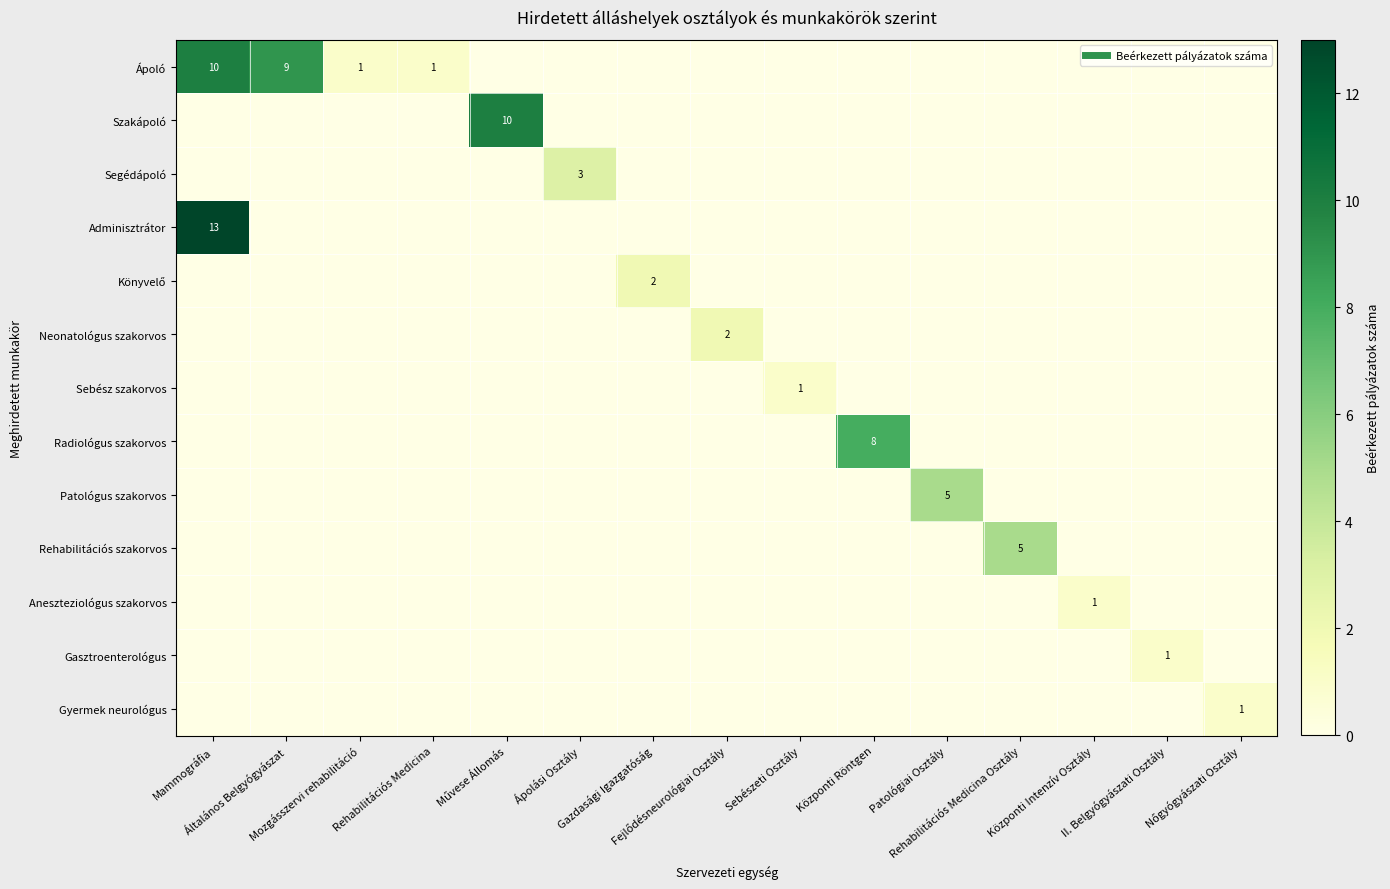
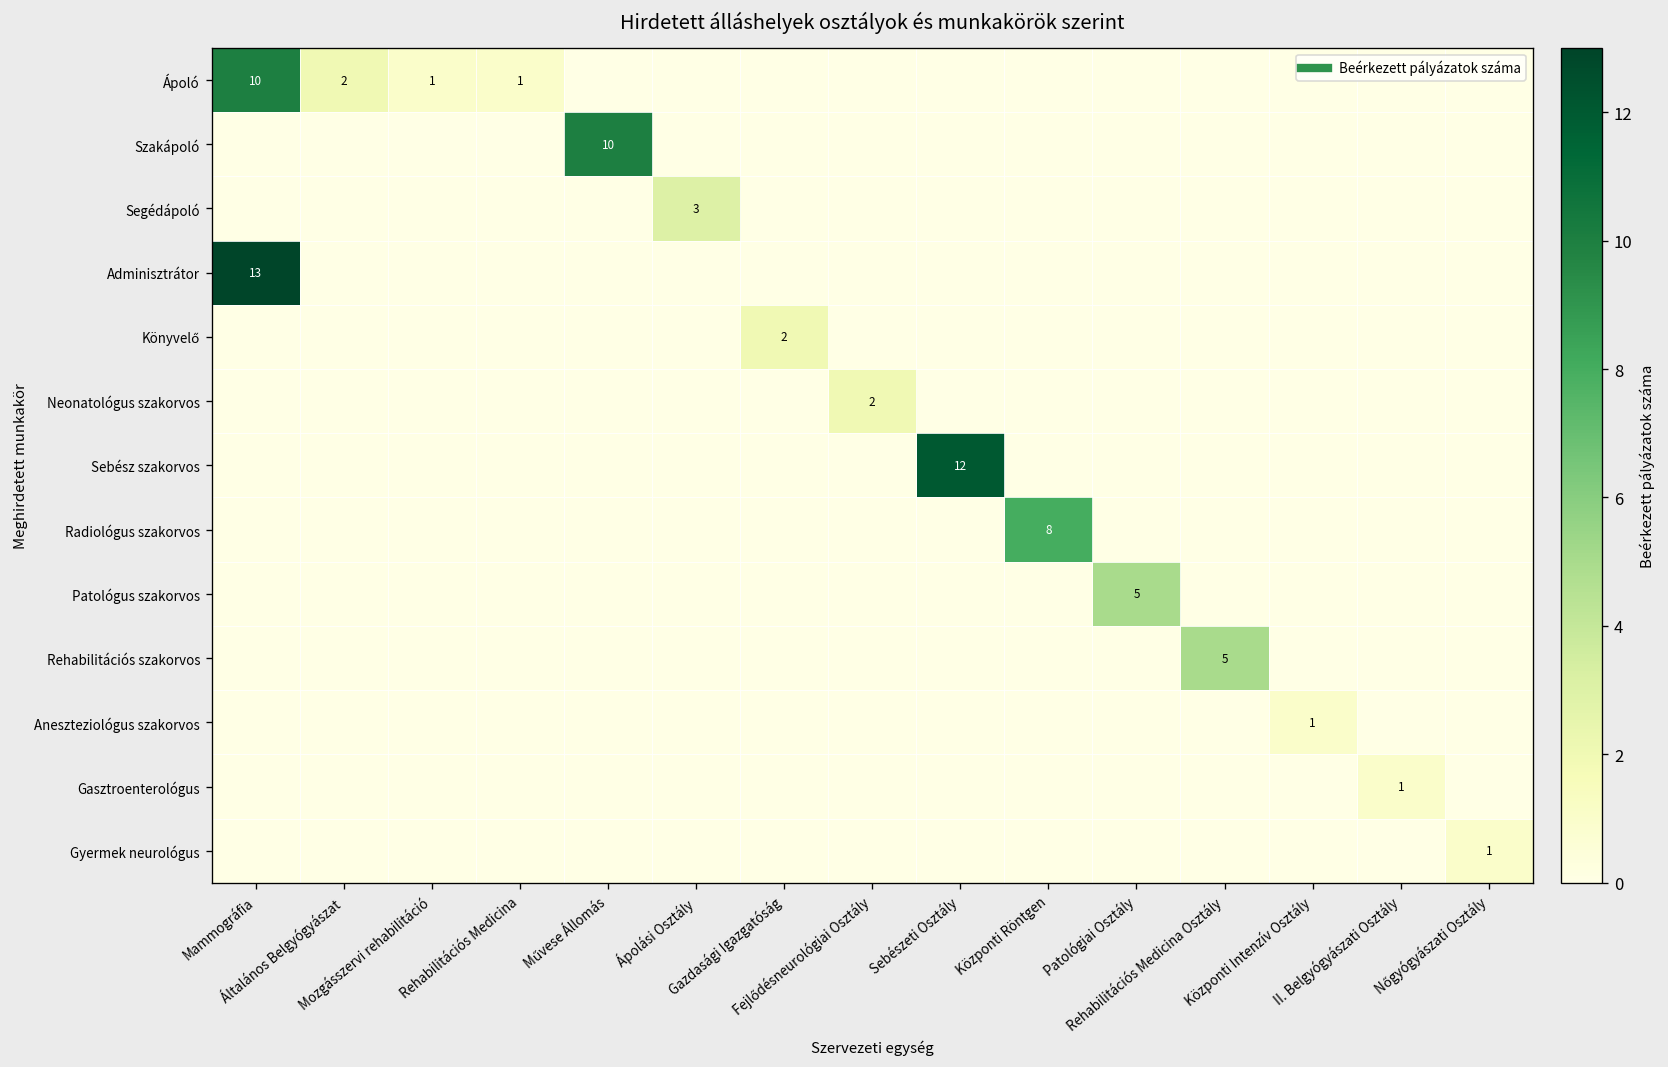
  {
    "Ápoló": {
      "Mammográfia": 10,
-     "Általános Belgyógyászat": 9,
+     "Általános Belgyógyászat": 2,
      "Mozgásszervi rehabilitáció": 1,
      "Rehabilitációs Medicina": 1
    },
    "Szakápoló": {
      "Művese Állomás": 10
    },
    "Segédápoló": {
      "Ápolási Osztály": 3
    },
    "Adminisztrátor": {
      "Mammográfia": 13
    },
    "Könyvelő": {
      "Gazdasági Igazgatóság": 2
    },
    "Neonatológus szakorvos": {
      "Fejlődésneurológiai Osztály": 2
    },
    "Sebész szakorvos": {
-     "Sebészeti Osztály": 1
+     "Sebészeti Osztály": 12
    },
    "Radiológus szakorvos": {
      "Központi Röntgen": 8
    },
    "Patológus szakorvos": {
      "Patológiai Osztály": 5
    },
    "Rehabilitációs szakorvos": {
      "Rehabilitációs Medicina Osztály": 5
    },
    "Aneszteziológus szakorvos": {
      "Központi Intenzív Osztály": 1
    },
    "Gasztroenterológus": {
      "II. Belgyógyászati Osztály": 1
    },
    "Gyermek neurológus": {
      "Nőgyógyászati Osztály": 1
    }
  }
